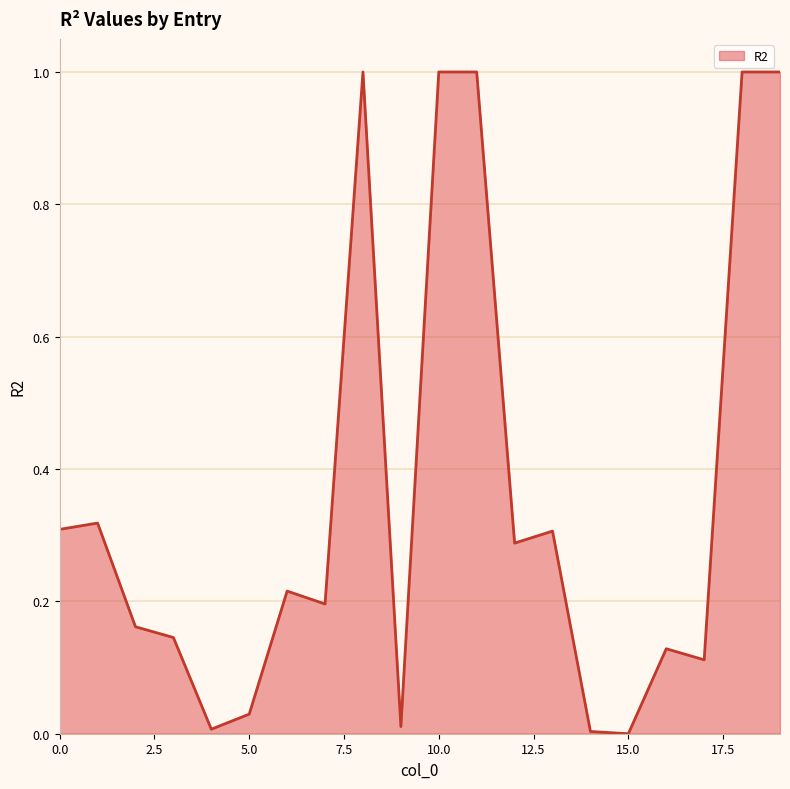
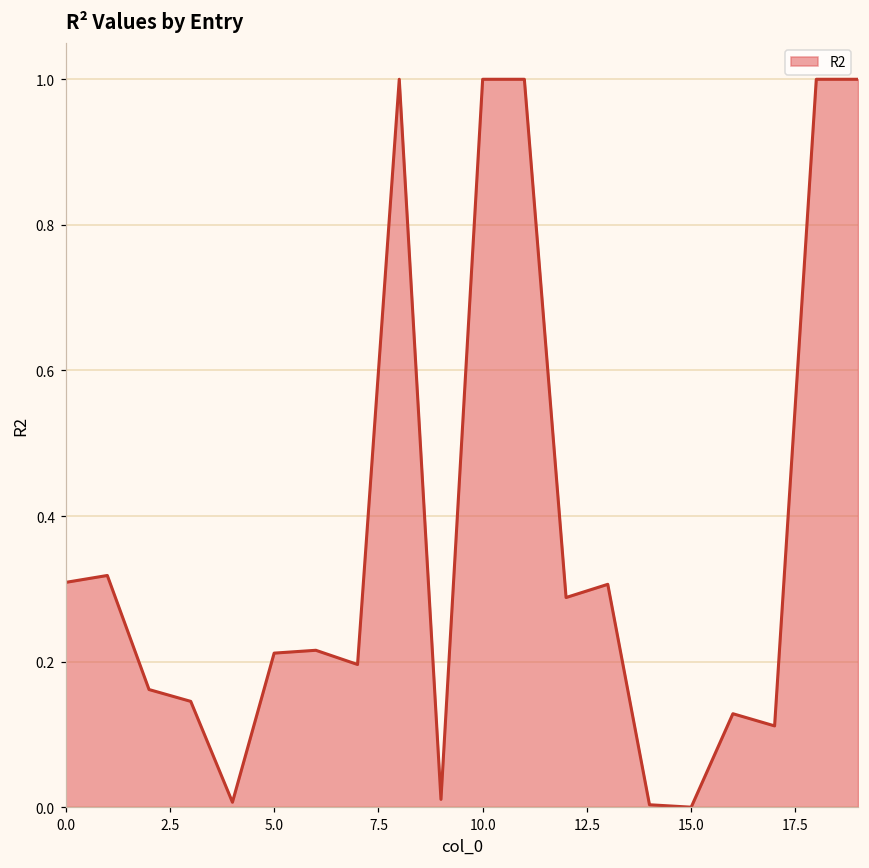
  {
    "0.0": 0.31,
-   "5.0": 0.03,
+   "5.0": 0.21,
    "10.0": 1.00,
    "15.0": 0.00
  }
